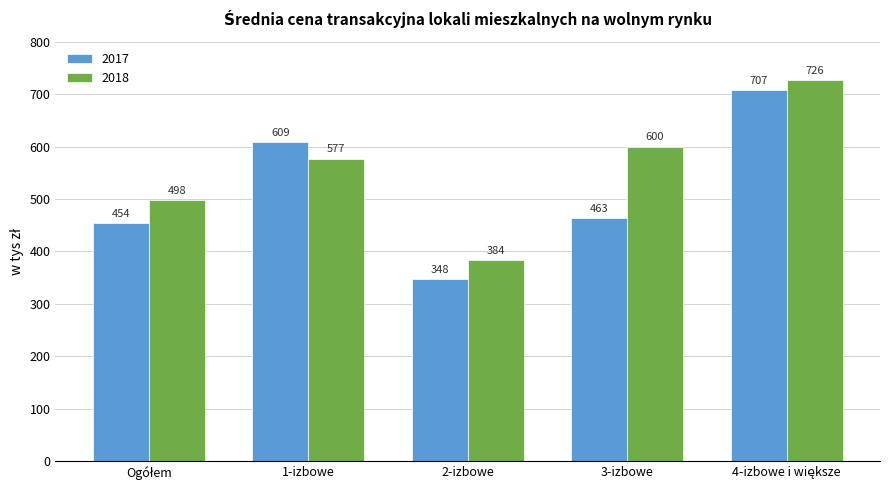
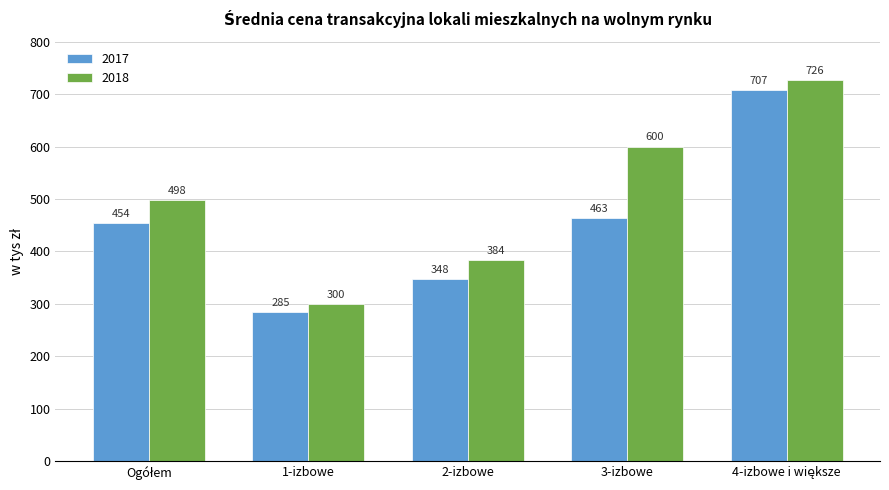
  {
    "2017": {
      "Ogółem": 454,
-     "1-izbowe": 609,
+     "1-izbowe": 285,
      "2-izbowe": 348,
      "3-izbowe": 463,
      "4-izbowe i większe": 707
    },
    "2018": {
      "Ogółem": 498,
-     "1-izbowe": 577,
+     "1-izbowe": 300,
      "2-izbowe": 384,
      "3-izbowe": 600,
      "4-izbowe i większe": 726
    }
  }
